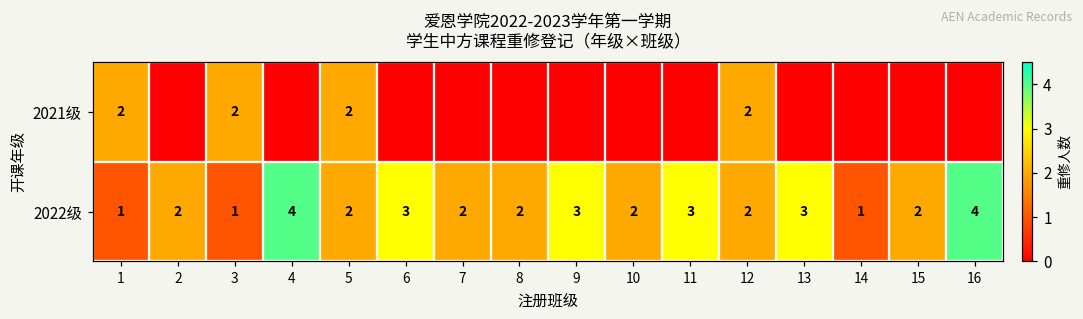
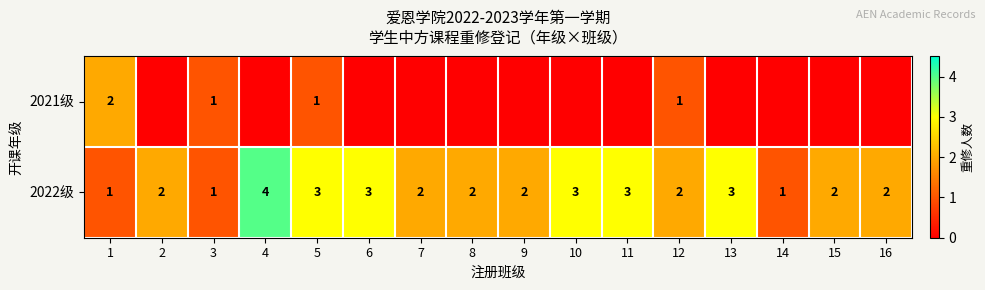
  {
    "2021级": {
      "1": 2,
-     "3": 2,
-     "5": 2,
-     "12": 2
+     "3": 1,
+     "5": 1,
+     "12": 1
    },
    "2022级": {
      "1": 1,
      "2": 2,
      "3": 1,
      "4": 4,
-     "5": 2,
+     "5": 3,
      "6": 3,
      "7": 2,
      "8": 2,
-     "9": 3,
-     "10": 2,
+     "9": 2,
+     "10": 3,
      "11": 3,
      "12": 2,
      "13": 3,
      "14": 1,
      "15": 2,
-     "16": 4
+     "16": 2
    }
  }
